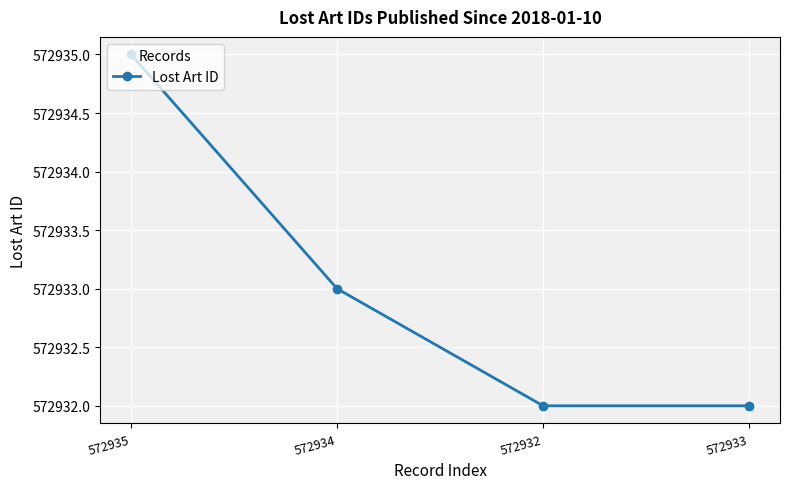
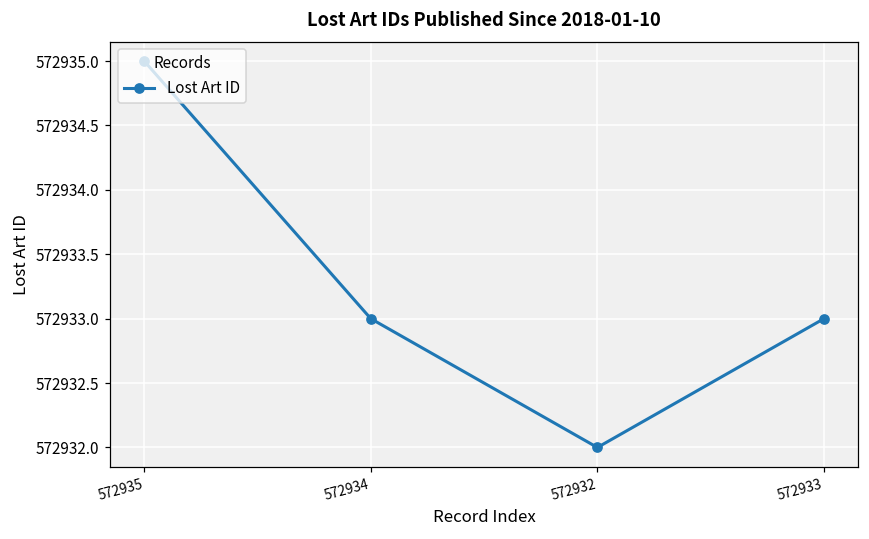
  {
    "572934": 572933,
    "572932": 572932,
-   "572933": 572932
+   "572933": 572933
  }
